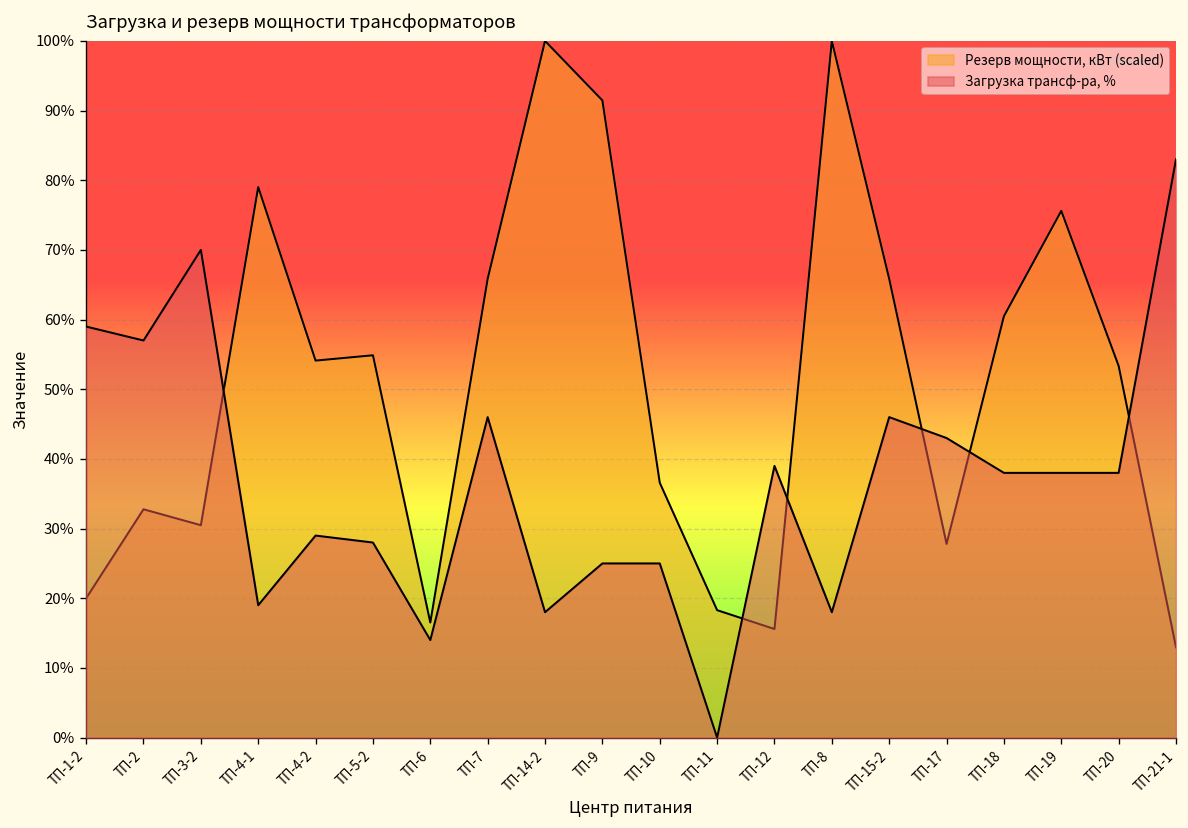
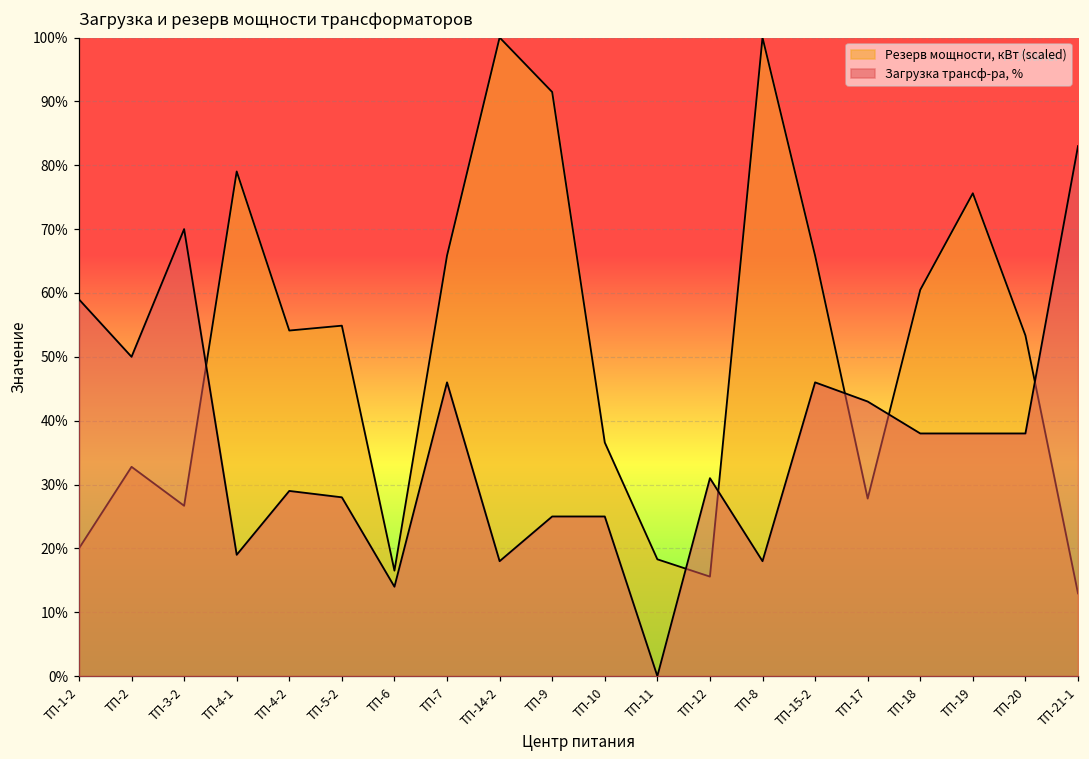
  {
    "Резерв мощности, кВт (scaled)": {
      "ТП-1-2": "20%",
      "ТП-2": "33%",
-     "ТП-3-2": "30%",
+     "ТП-3-2": "27%",
      "ТП-4-1": "79%",
      "ТП-4-2": "54%",
      "ТП-5-2": "55%",
      "ТП-6": "17%",
      "ТП-7": "66%",
      "ТП-14-2": "100%",
      "ТП-9": "91%",
      "ТП-10": "37%",
      "ТП-11": "18%",
      "ТП-12": "16%",
      "ТП-8": "100%",
      "ТП-15-2": "66%",
      "ТП-17": "28%",
      "ТП-18": "60%",
      "ТП-19": "76%",
      "ТП-20": "53%",
      "ТП-21-1": "13%"
    },
    "Загрузка трансф-ра, %": {
      "ТП-1-2": "59%",
-     "ТП-2": "57%",
+     "ТП-2": "50%",
      "ТП-3-2": "70%",
      "ТП-4-1": "19%",
      "ТП-4-2": "29%",
      "ТП-5-2": "28%",
      "ТП-6": "14%",
      "ТП-7": "46%",
      "ТП-14-2": "18%",
      "ТП-9": "25%",
      "ТП-10": "25%",
      "ТП-11": "0%",
-     "ТП-12": "39%",
+     "ТП-12": "31%",
      "ТП-8": "18%",
      "ТП-15-2": "46%",
      "ТП-17": "43%",
      "ТП-18": "38%",
      "ТП-19": "38%",
      "ТП-20": "38%",
      "ТП-21-1": "83%"
    }
  }
